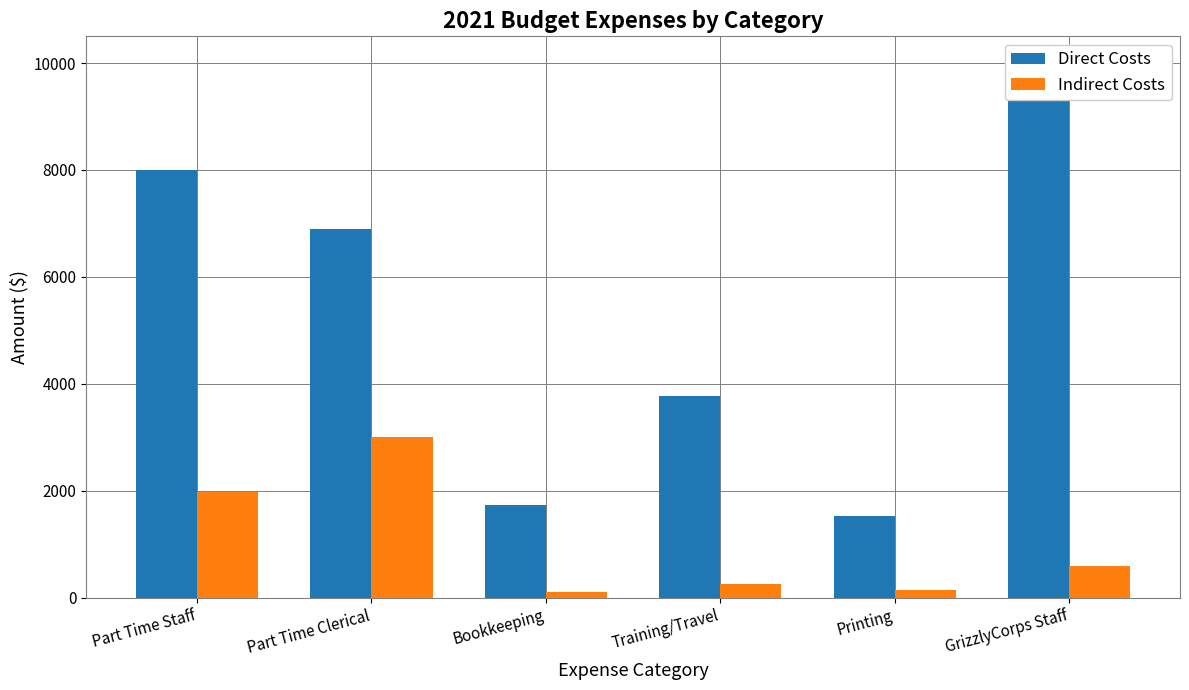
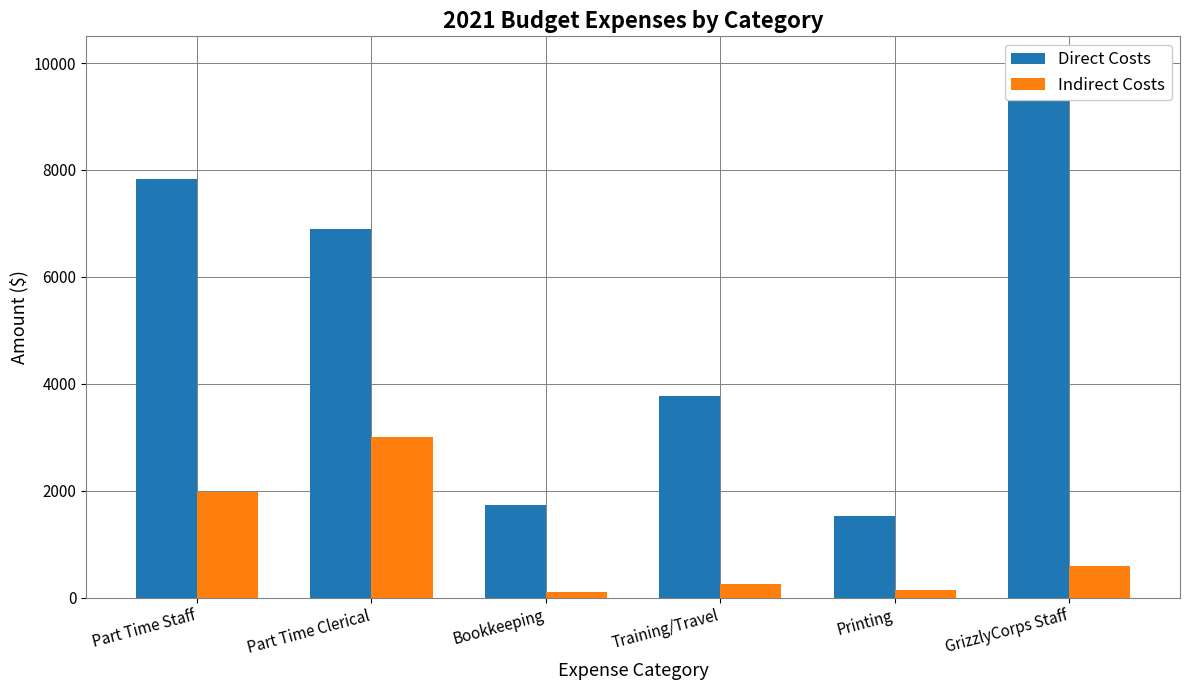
  {
    "Direct Costs": {
-     "Part Time Staff": 8000,
+     "Part Time Staff": 7800,
      "Part Time Clerical": 6900,
      "Bookkeeping": 1700,
      "Training/Travel": 3800,
      "Printing": 1500
    },
    "Indirect Costs": {
      "Part Time Staff": 2000,
      "Part Time Clerical": 3000,
      "Bookkeeping": 100,
      "Training/Travel": 300,
      "Printing": 200,
      "GrizzlyCorps Staff": 600
    }
  }
